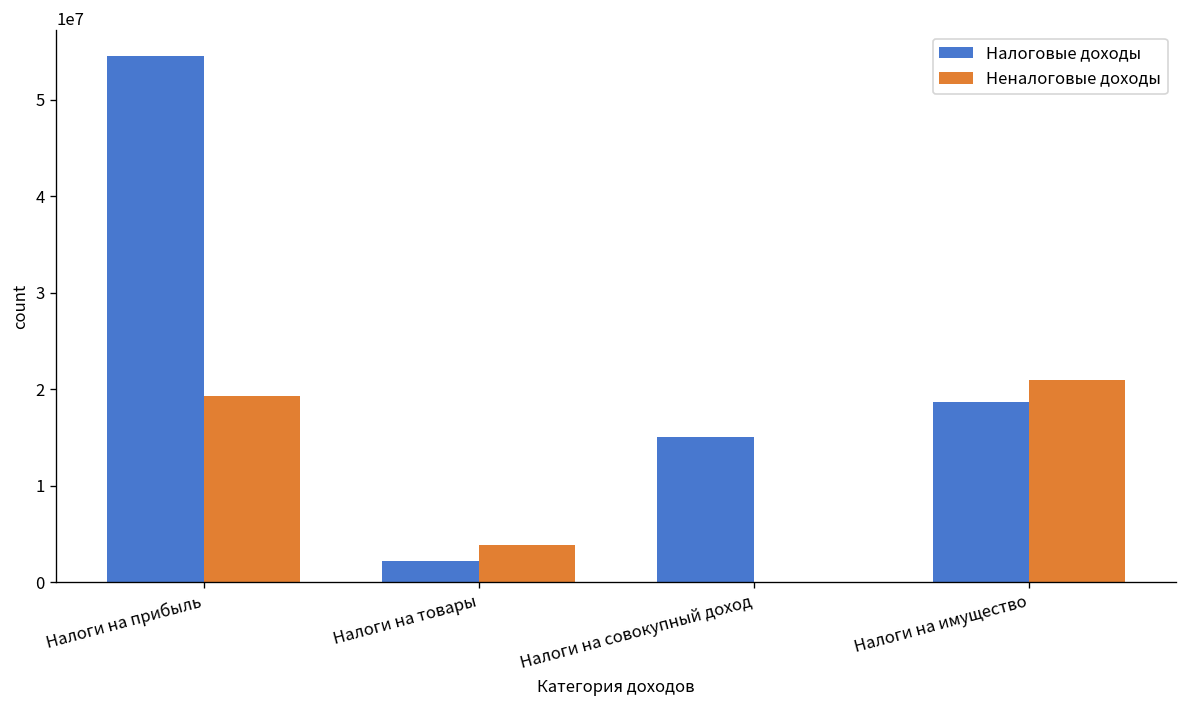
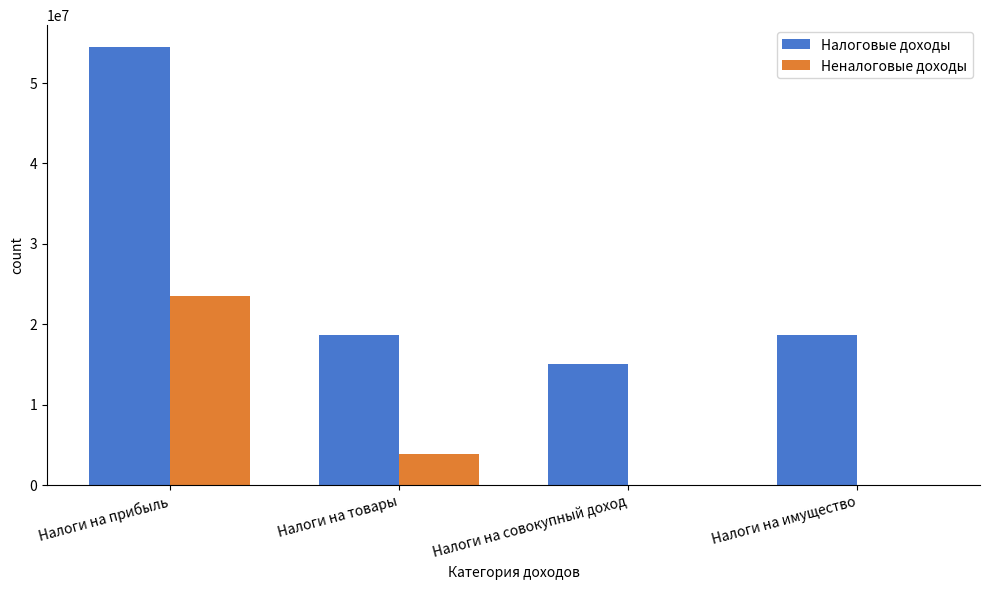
  {
    "Налоговые доходы": {
      "Налоги на прибыль": 54000000,
-     "Налоги на товары": 2000000,
+     "Налоги на товары": 19000000,
      "Налоги на совокупный доход": 15000000,
      "Налоги на имущество": 19000000
    },
    "Неналоговые доходы": {
-     "Налоги на прибыль": 19000000,
+     "Налоги на прибыль": 23000000,
      "Налоги на товары": 4000000,
      "Налоги на совокупный доход": 0,
-     "Налоги на имущество": 21000000
+     "Налоги на имущество": 0
    }
  }
